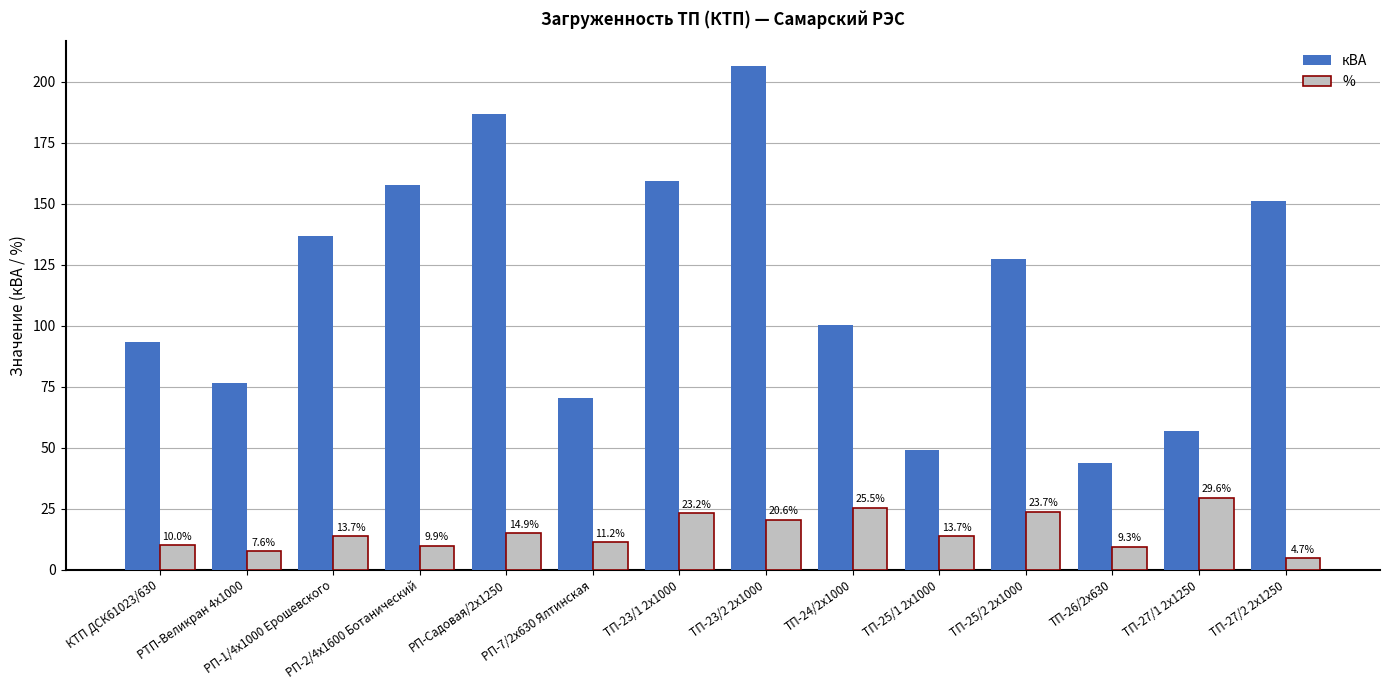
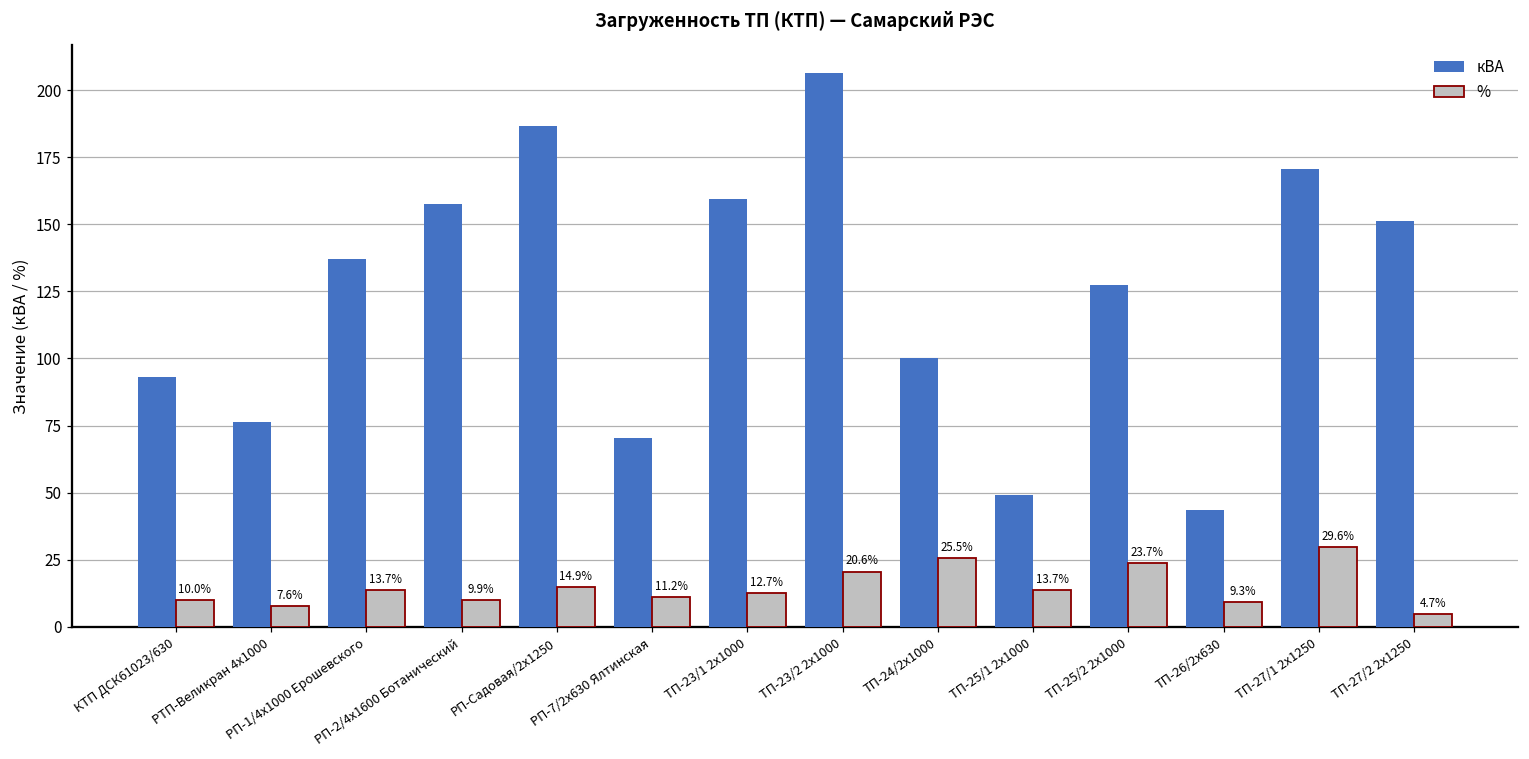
  {
    "кВА": {
      "КТП ДСК61023/630": "93",
      "РТП-Великран 4х1000": "76",
      "РП-1/4х1000 Ерошевского": "137",
      "РП-2/4х1600 Ботанический": "158",
      "РП-Садовая/2х1250": "187",
      "РП-7/2х630 Ялтинская": "70",
      "ТП-23/1 2х1000": "159",
      "ТП-23/2 2х1000": "206",
      "ТП-24/2х1000": "100",
      "ТП-25/1 2х1000": "49",
      "ТП-25/2 2х1000": "127",
      "ТП-26/2х630": "44",
-     "ТП-27/1 2х1250": "57",
+     "ТП-27/1 2х1250": "171",
      "ТП-27/2 2х1250": "151"
    },
    "%": {
      "КТП ДСК61023/630": "10.0%",
      "РТП-Великран 4х1000": "7.6%",
      "РП-1/4х1000 Ерошевского": "13.7%",
      "РП-2/4х1600 Ботанический": "9.9%",
      "РП-Садовая/2х1250": "14.9%",
      "РП-7/2х630 Ялтинская": "11.2%",
-     "ТП-23/1 2х1000": "23.2%",
+     "ТП-23/1 2х1000": "12.7%",
      "ТП-23/2 2х1000": "20.6%",
      "ТП-24/2х1000": "25.5%",
      "ТП-25/1 2х1000": "13.7%",
      "ТП-25/2 2х1000": "23.7%",
      "ТП-26/2х630": "9.3%",
      "ТП-27/1 2х1250": "29.6%",
      "ТП-27/2 2х1250": "4.7%"
    }
  }
